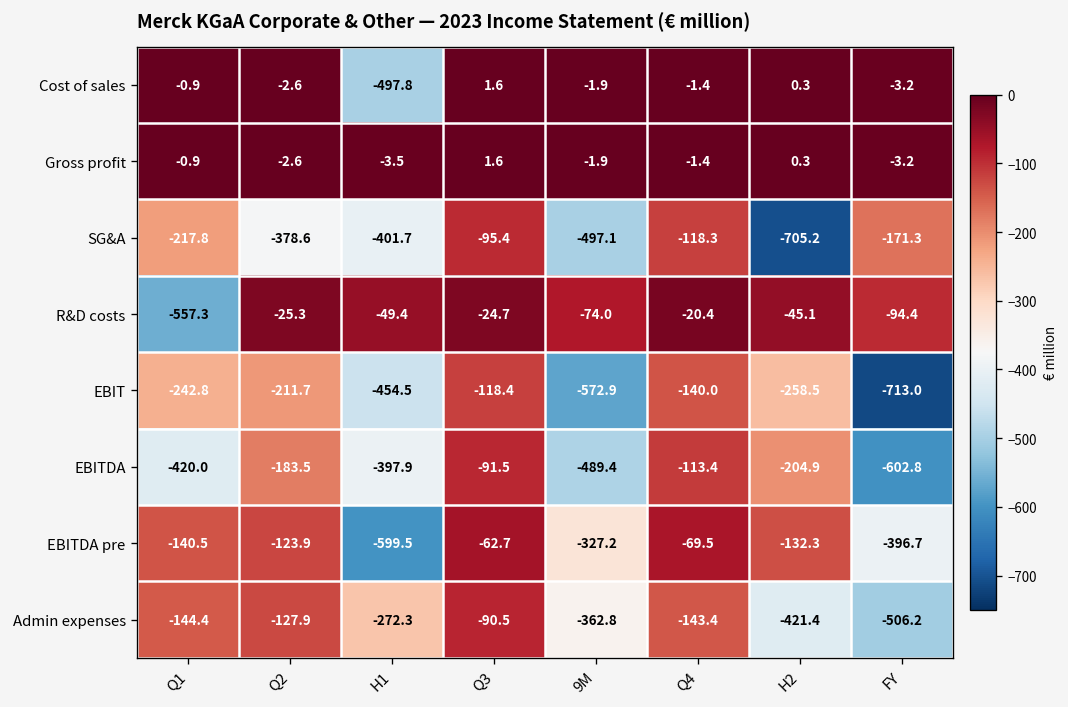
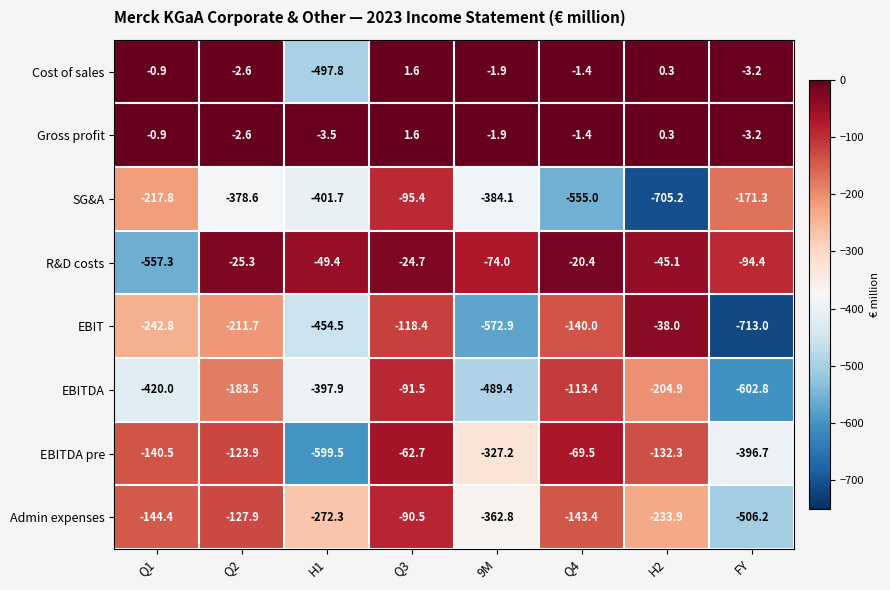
  {
    "Cost of sales": {
      "Q1": -0.9,
      "Q2": -2.6,
      "H1": -497.8,
      "Q3": 1.6,
      "9M": -1.9,
      "Q4": -1.4,
      "H2": 0.3,
      "FY": -3.2
    },
    "Gross profit": {
      "Q1": -0.9,
      "Q2": -2.6,
      "H1": -3.5,
      "Q3": 1.6,
      "9M": -1.9,
      "Q4": -1.4,
      "H2": 0.3,
      "FY": -3.2
    },
    "SG&A": {
      "Q1": -217.8,
      "Q2": -378.6,
      "H1": -401.7,
      "Q3": -95.4,
-     "9M": -497.1,
-     "Q4": -118.3,
+     "9M": -384.1,
+     "Q4": -555.0,
      "H2": -705.2,
      "FY": -171.3
    },
    "R&D costs": {
      "Q1": -557.3,
      "Q2": -25.3,
      "H1": -49.4,
      "Q3": -24.7,
      "9M": -74.0,
      "Q4": -20.4,
      "H2": -45.1,
      "FY": -94.4
    },
    "EBIT": {
      "Q1": -242.8,
      "Q2": -211.7,
      "H1": -454.5,
      "Q3": -118.4,
      "9M": -572.9,
      "Q4": -140.0,
-     "H2": -258.5,
+     "H2": -38.0,
      "FY": -713.0
    },
    "EBITDA": {
      "Q1": -420.0,
      "Q2": -183.5,
      "H1": -397.9,
      "Q3": -91.5,
      "9M": -489.4,
      "Q4": -113.4,
      "H2": -204.9,
      "FY": -602.8
    },
    "EBITDA pre": {
      "Q1": -140.5,
      "Q2": -123.9,
      "H1": -599.5,
      "Q3": -62.7,
      "9M": -327.2,
      "Q4": -69.5,
      "H2": -132.3,
      "FY": -396.7
    },
    "Admin expenses": {
      "Q1": -144.4,
      "Q2": -127.9,
      "H1": -272.3,
      "Q3": -90.5,
      "9M": -362.8,
      "Q4": -143.4,
-     "H2": -421.4,
+     "H2": -233.9,
      "FY": -506.2
    }
  }
